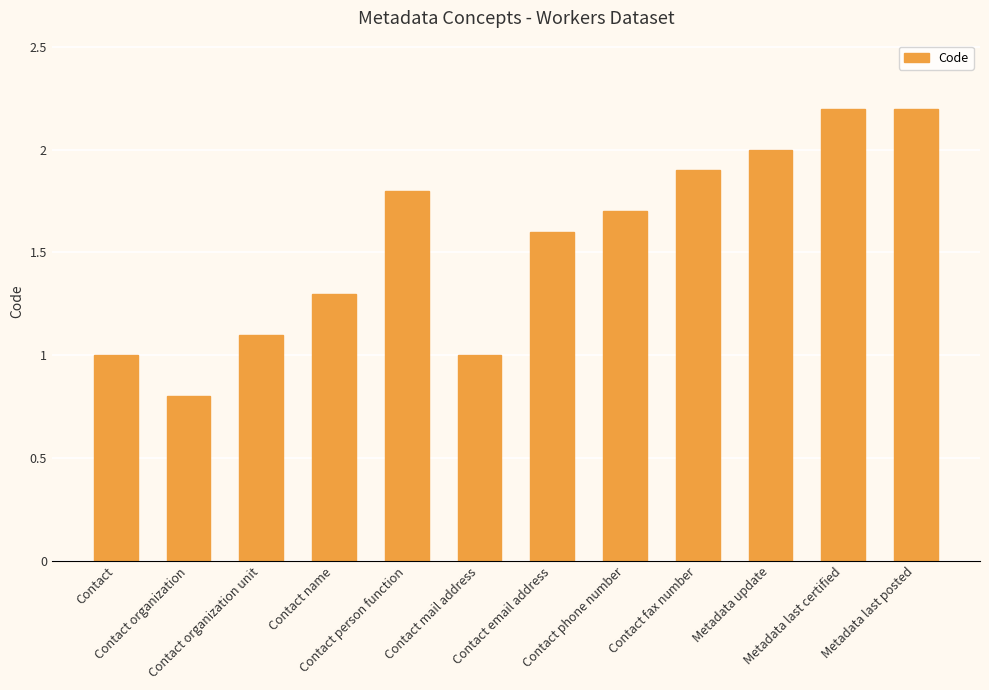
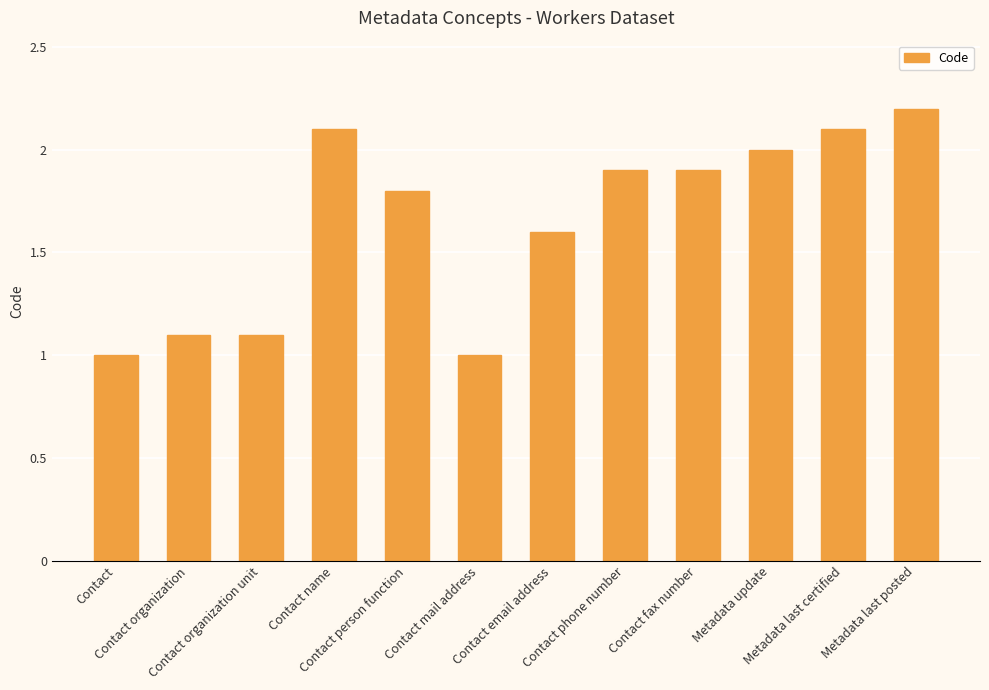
  {
    "Contact": 1.0,
-   "Contact organization": 0.8,
+   "Contact organization": 1.1,
    "Contact organization unit": 1.1,
-   "Contact name": 1.3,
+   "Contact name": 2.1,
    "Contact person function": 1.8,
    "Contact mail address": 1.0,
    "Contact email address": 1.6,
-   "Contact phone number": 1.7,
+   "Contact phone number": 1.9,
    "Contact fax number": 1.9,
    "Metadata update": 2.0,
-   "Metadata last certified": 2.2,
+   "Metadata last certified": 2.1,
    "Metadata last posted": 2.2
  }
